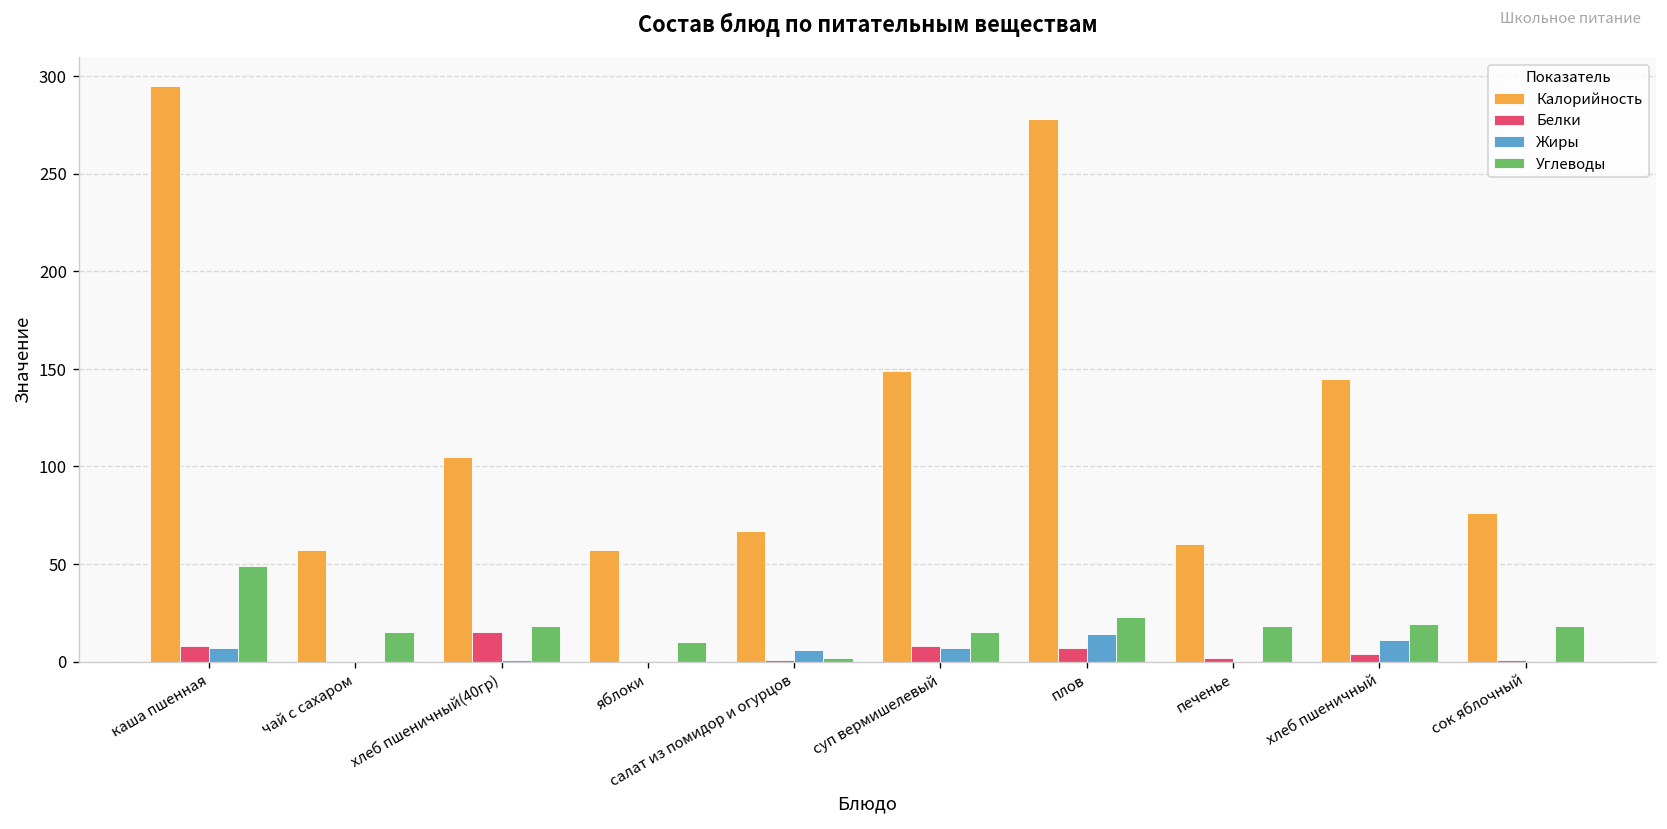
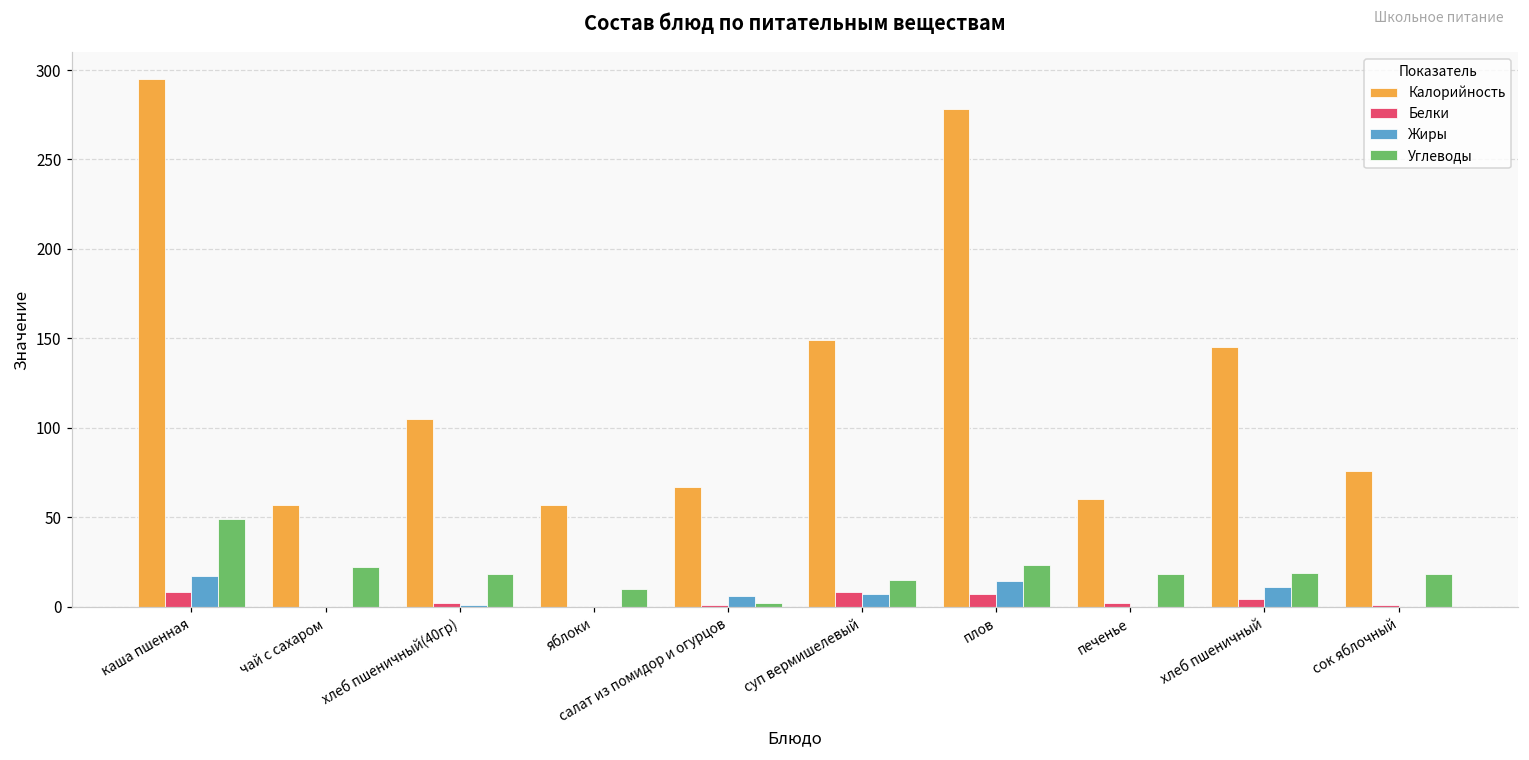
  {
    "Калорийность": {
      "каша пшенная": 295,
      "чай с сахаром": 57,
      "хлеб пшеничный(40гр)": 105,
      "яблоки": 57,
      "салат из помидор и огурцов": 67,
      "суп вермишелевый": 149,
      "плов": 278,
      "печенье": 60,
      "хлеб пшеничный": 145,
      "сок яблочный": 76
    },
    "Белки": {
      "каша пшенная": 8,
      "чай с сахаром": 0,
-     "хлеб пшеничный(40гр)": 15,
+     "хлеб пшеничный(40гр)": 2,
      "яблоки": 0,
      "суп вермишелевый": 8,
      "плов": 7,
      "печенье": 2,
      "хлеб пшеничный": 4
    },
    "Жиры": {
-     "каша пшенная": 7,
+     "каша пшенная": 17,
      "чай с сахаром": 0,
      "яблоки": 0,
      "салат из помидор и огурцов": 6,
      "суп вермишелевый": 7,
      "плов": 14,
      "печенье": 0,
      "хлеб пшеничный": 11,
      "сок яблочный": 0
    },
    "Углеводы": {
      "каша пшенная": 49,
-     "чай с сахаром": 15,
+     "чай с сахаром": 22,
      "хлеб пшеничный(40гр)": 18,
      "яблоки": 10,
      "салат из помидор и огурцов": 2,
      "суп вермишелевый": 15,
      "плов": 23,
      "печенье": 18,
      "хлеб пшеничный": 19,
      "сок яблочный": 18
    }
  }
